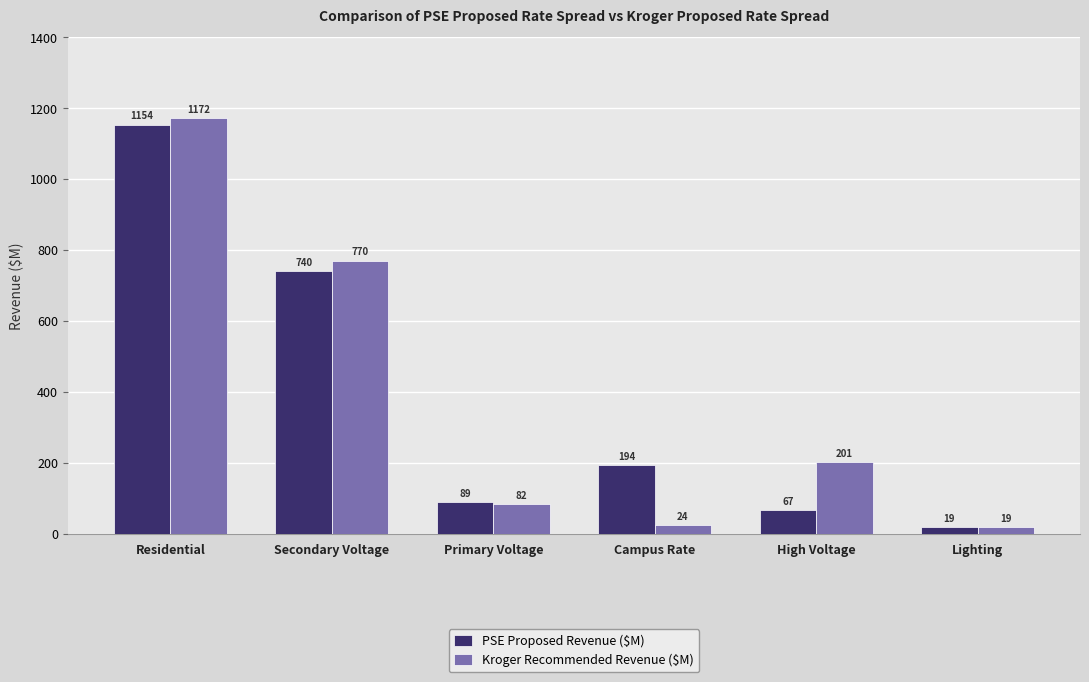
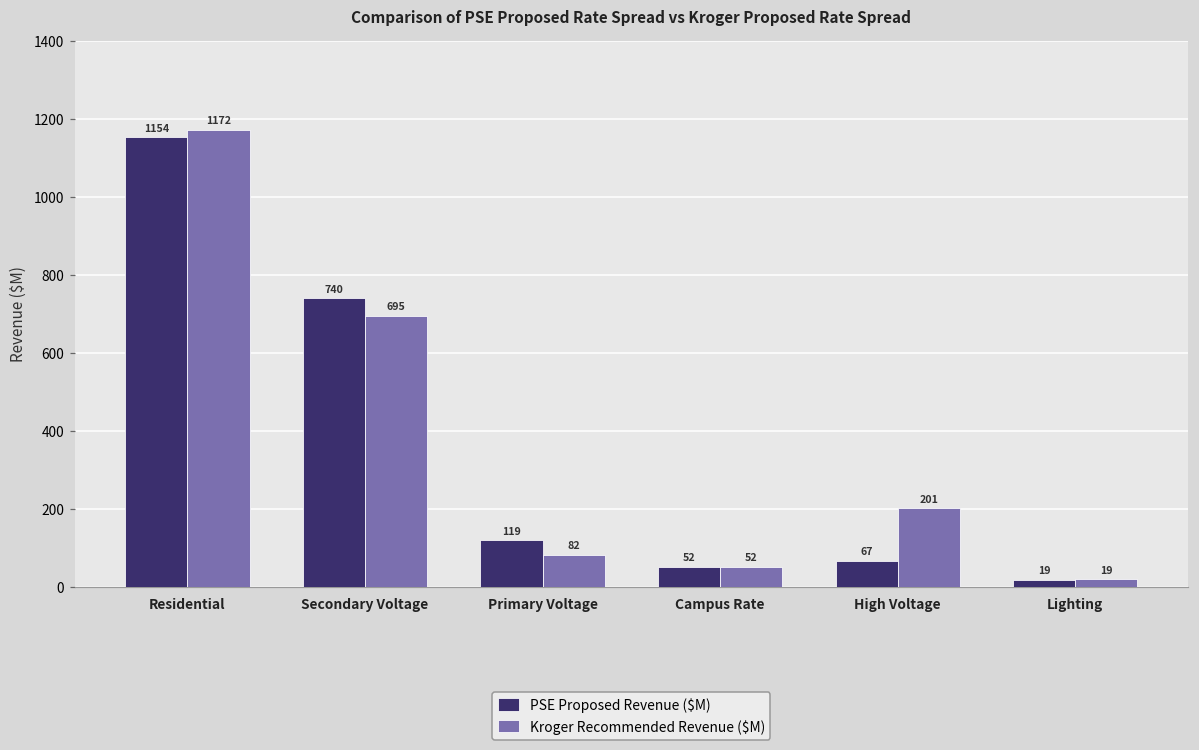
  {
    "PSE Proposed Revenue ($M)": {
      "Residential": 1154,
      "Secondary Voltage": 740,
-     "Primary Voltage": 89,
-     "Campus Rate": 194,
+     "Primary Voltage": 119,
+     "Campus Rate": 52,
      "High Voltage": 67,
      "Lighting": 19
    },
    "Kroger Recommended Revenue ($M)": {
      "Residential": 1172,
-     "Secondary Voltage": 770,
+     "Secondary Voltage": 695,
      "Primary Voltage": 82,
-     "Campus Rate": 24,
+     "Campus Rate": 52,
      "High Voltage": 201,
      "Lighting": 19
    }
  }
